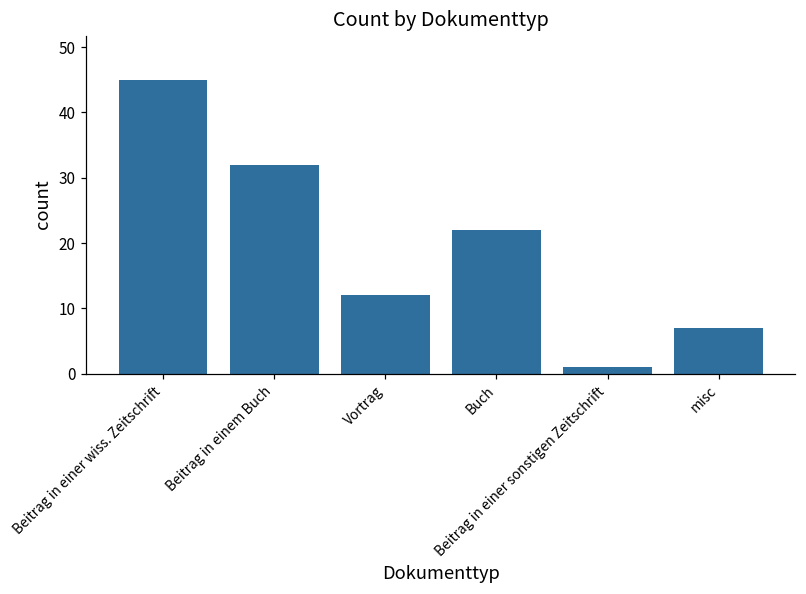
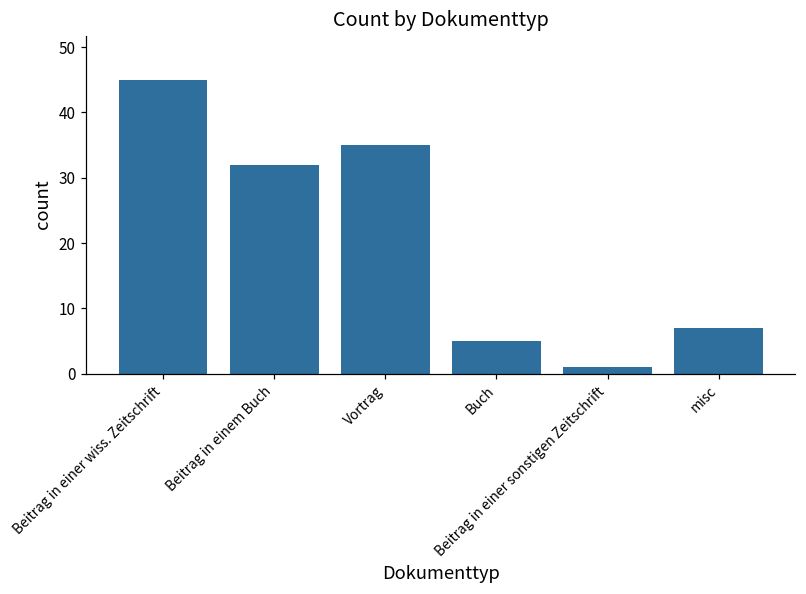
  {
    "Beitrag in einer wiss. Zeitschrift": 45,
    "Beitrag in einem Buch": 32,
-   "Vortrag": 12,
-   "Buch": 22,
+   "Vortrag": 35,
+   "Buch": 5,
    "Beitrag in einer sonstigen Zeitschrift": 1,
    "misc": 7
  }
